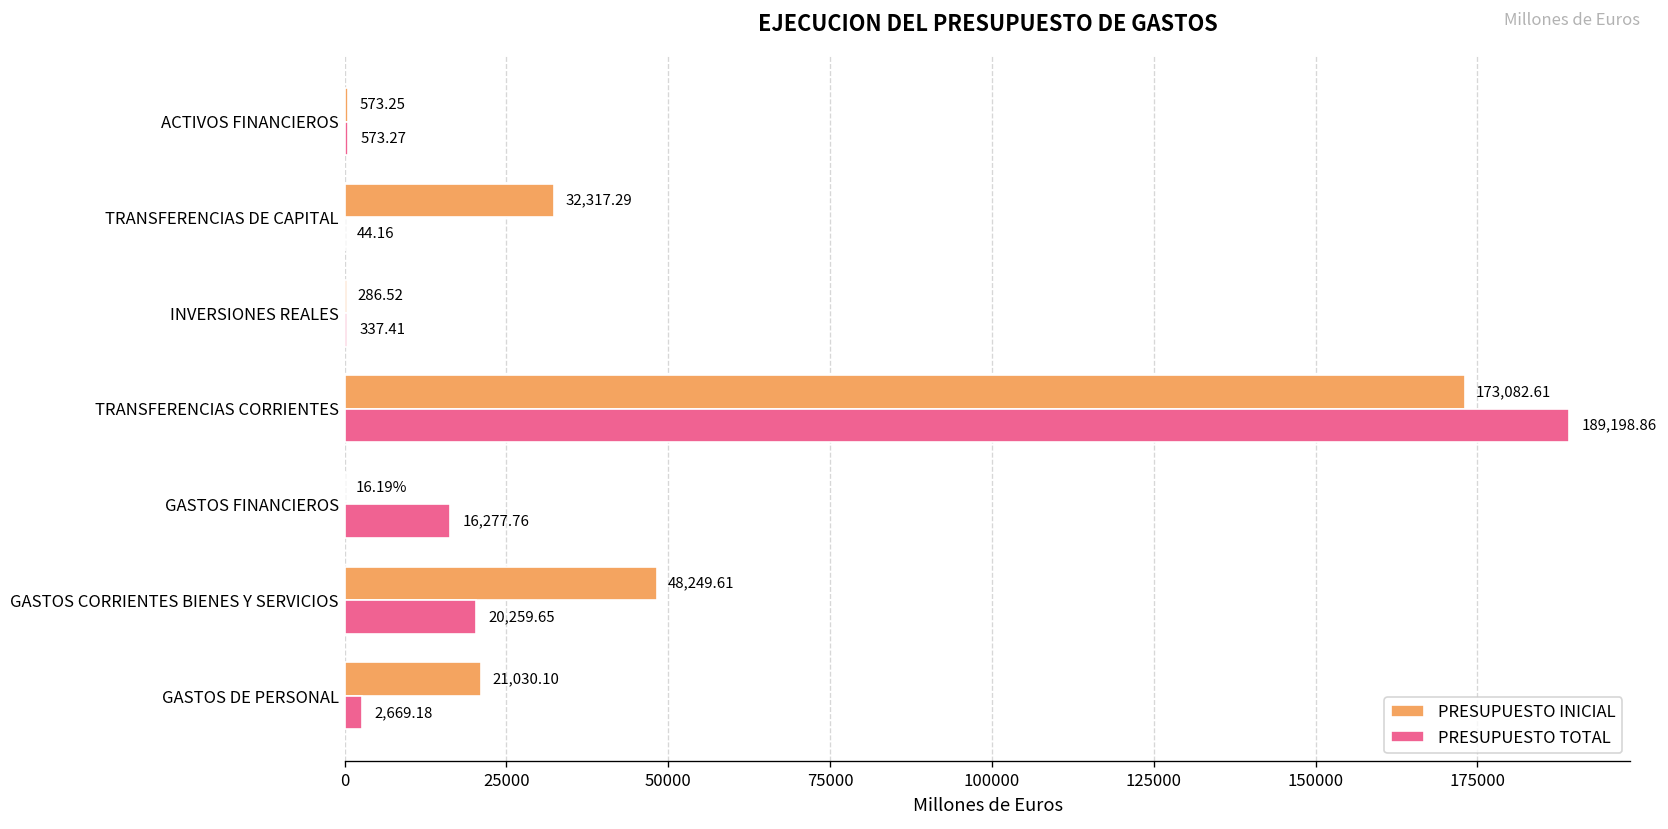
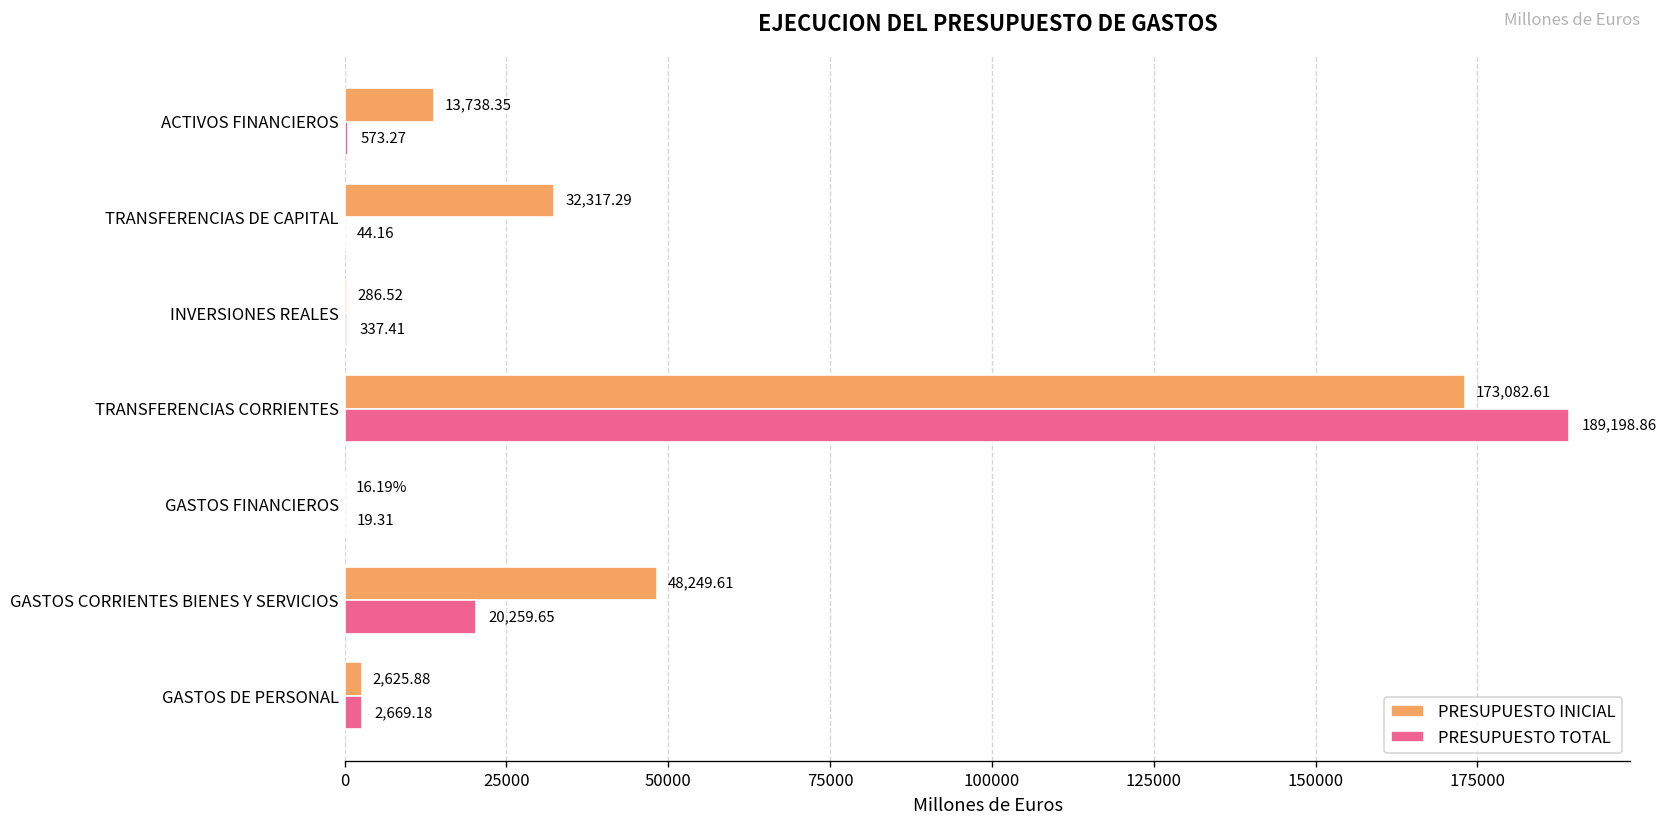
  {
    "PRESUPUESTO INICIAL": {
-     "ACTIVOS FINANCIEROS": "573.25",
+     "ACTIVOS FINANCIEROS": "13,738.35",
      "TRANSFERENCIAS DE CAPITAL": "32,317.29",
      "INVERSIONES REALES": "286.52",
      "TRANSFERENCIAS CORRIENTES": "173,082.61",
      "GASTOS FINANCIEROS": "16.19%",
      "GASTOS CORRIENTES BIENES Y SERVICIOS": "48,249.61",
-     "GASTOS DE PERSONAL": "21,030.10"
+     "GASTOS DE PERSONAL": "2,625.88"
    },
    "PRESUPUESTO TOTAL": {
      "ACTIVOS FINANCIEROS": "573.27",
      "TRANSFERENCIAS DE CAPITAL": "44.16",
      "INVERSIONES REALES": "337.41",
      "TRANSFERENCIAS CORRIENTES": "189,198.86",
-     "GASTOS FINANCIEROS": "16,277.76",
+     "GASTOS FINANCIEROS": "19.31",
      "GASTOS CORRIENTES BIENES Y SERVICIOS": "20,259.65",
      "GASTOS DE PERSONAL": "2,669.18"
    }
  }
